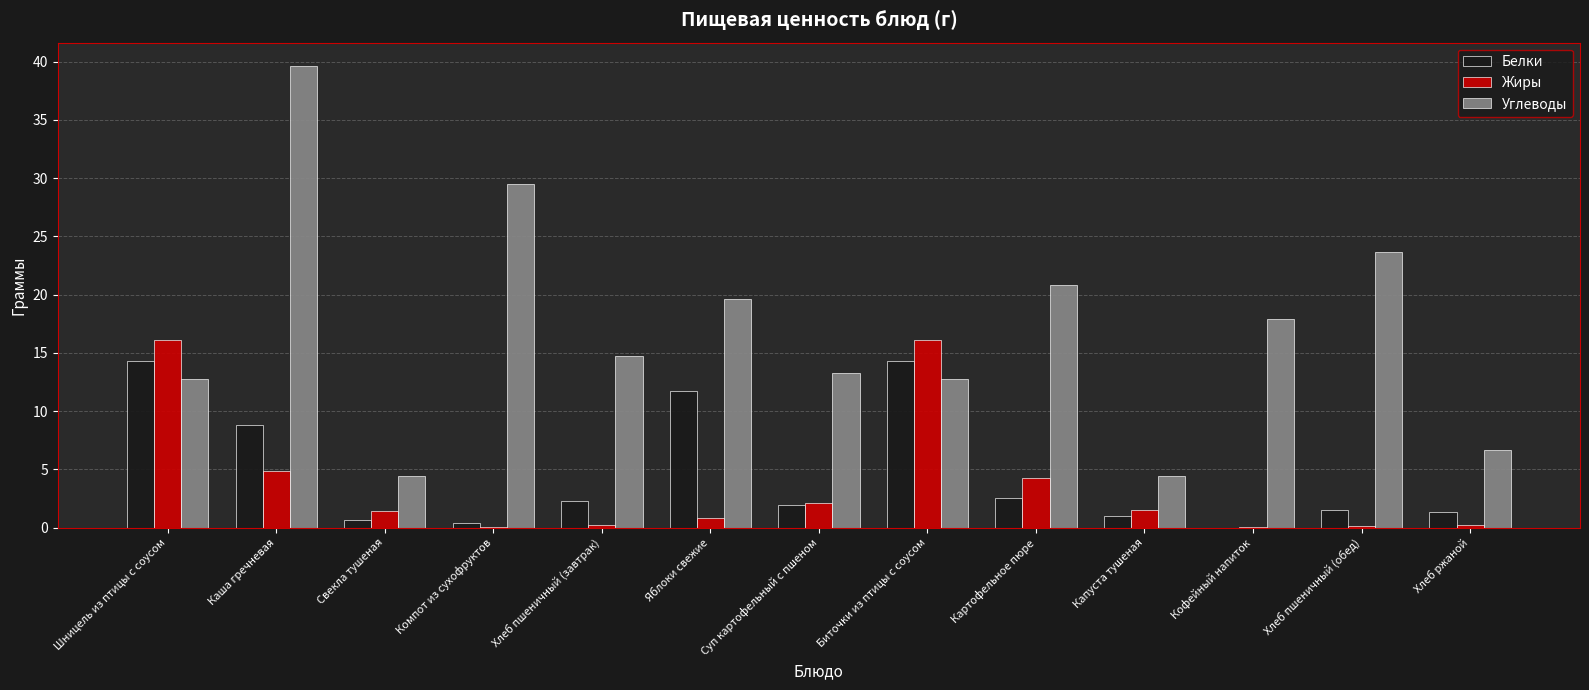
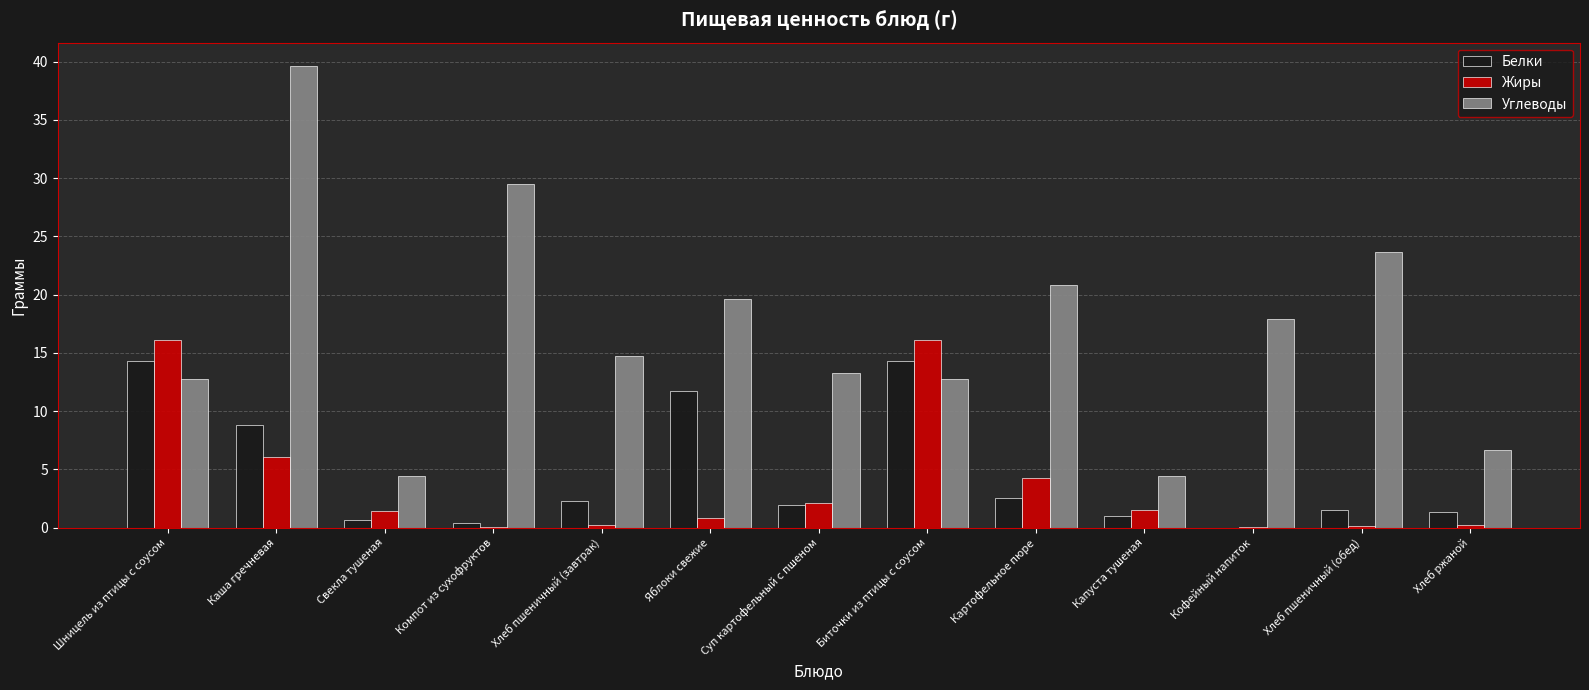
  {
    "Белки": {
      "Шницель из птицы с соусом": 14.3,
      "Каша гречневая": 8.8,
      "Свекла тушеная": 0.7,
      "Компот из сухофруктов": 0.4,
      "Хлеб пшеничный (завтрак)": 2.3,
      "Яблоки свежие": 11.7,
      "Суп картофельный с пшеном": 1.9,
      "Биточки из птицы с соусом": 14.3,
      "Картофельное пюре": 2.6,
      "Капуста тушеная": 1.0,
      "Хлеб пшеничный (обед)": 1.5,
      "Хлеб ржаной": 1.3
    },
    "Жиры": {
      "Шницель из птицы с соусом": 16.1,
-     "Каша гречневая": 4.8,
+     "Каша гречневая": 6.1,
      "Свекла тушеная": 1.5,
      "Хлеб пшеничный (завтрак)": 0.2,
      "Яблоки свежие": 0.8,
      "Суп картофельный с пшеном": 2.1,
      "Биточки из птицы с соусом": 16.1,
      "Картофельное пюре": 4.3,
      "Капуста тушеная": 1.5,
      "Хлеб ржаной": 0.2
    },
    "Углеводы": {
      "Шницель из птицы с соусом": 12.8,
      "Каша гречневая": 39.6,
      "Свекла тушеная": 4.4,
      "Компот из сухофруктов": 29.5,
      "Хлеб пшеничный (завтрак)": 14.8,
      "Яблоки свежие": 19.7,
      "Суп картофельный с пшеном": 13.3,
      "Биточки из птицы с соусом": 12.8,
      "Картофельное пюре": 20.8,
      "Капуста тушеная": 4.5,
      "Кофейный напиток": 17.9,
      "Хлеб пшеничный (обед)": 23.6,
      "Хлеб ржаной": 6.7
    }
  }
